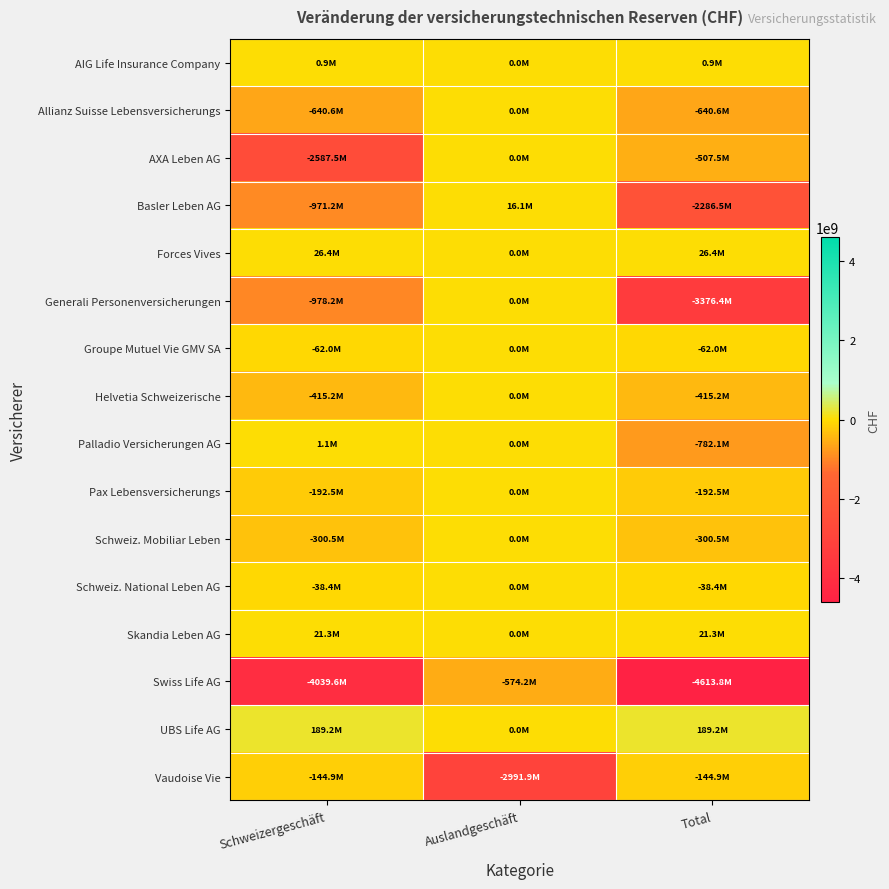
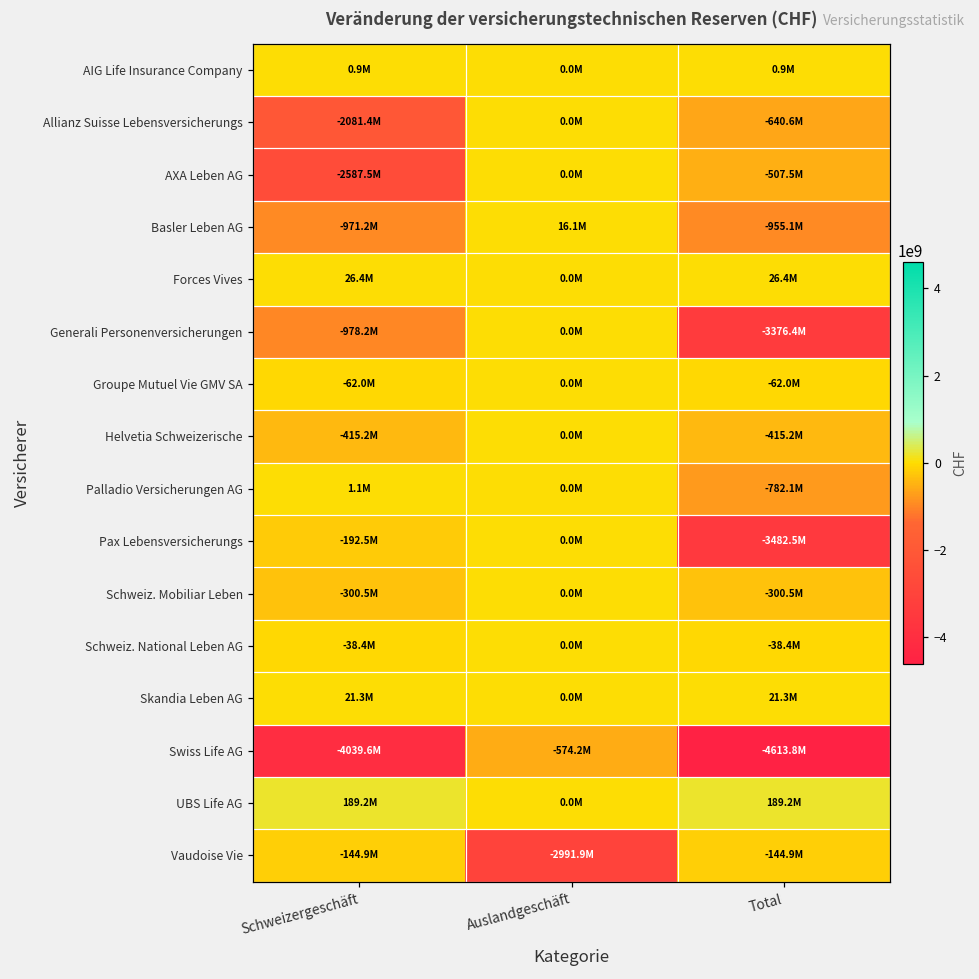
  {
    "AIG Life Insurance Company": {
      "Schweizergeschäft": "0.9M",
      "Auslandgeschäft": "0.0M",
      "Total": "0.9M"
    },
    "Allianz Suisse Lebensversicherungs": {
-     "Schweizergeschäft": "-640.6M",
+     "Schweizergeschäft": "-2081.4M",
      "Auslandgeschäft": "0.0M",
      "Total": "-640.6M"
    },
    "AXA Leben AG": {
      "Schweizergeschäft": "-2587.5M",
      "Auslandgeschäft": "0.0M",
      "Total": "-507.5M"
    },
    "Basler Leben AG": {
      "Schweizergeschäft": "-971.2M",
      "Auslandgeschäft": "16.1M",
-     "Total": "-2286.5M"
+     "Total": "-955.1M"
    },
    "Forces Vives": {
      "Schweizergeschäft": "26.4M",
      "Auslandgeschäft": "0.0M",
      "Total": "26.4M"
    },
    "Generali Personenversicherungen": {
      "Schweizergeschäft": "-978.2M",
      "Auslandgeschäft": "0.0M",
      "Total": "-3376.4M"
    },
    "Groupe Mutuel Vie GMV SA": {
      "Schweizergeschäft": "-62.0M",
      "Auslandgeschäft": "0.0M",
      "Total": "-62.0M"
    },
    "Helvetia Schweizerische": {
      "Schweizergeschäft": "-415.2M",
      "Auslandgeschäft": "0.0M",
      "Total": "-415.2M"
    },
    "Palladio Versicherungen AG": {
      "Schweizergeschäft": "1.1M",
      "Auslandgeschäft": "0.0M",
      "Total": "-782.1M"
    },
    "Pax Lebensversicherungs": {
      "Schweizergeschäft": "-192.5M",
      "Auslandgeschäft": "0.0M",
-     "Total": "-192.5M"
+     "Total": "-3482.5M"
    },
    "Schweiz. Mobiliar Leben": {
      "Schweizergeschäft": "-300.5M",
      "Auslandgeschäft": "0.0M",
      "Total": "-300.5M"
    },
    "Schweiz. National Leben AG": {
      "Schweizergeschäft": "-38.4M",
      "Auslandgeschäft": "0.0M",
      "Total": "-38.4M"
    },
    "Skandia Leben AG": {
      "Schweizergeschäft": "21.3M",
      "Auslandgeschäft": "0.0M",
      "Total": "21.3M"
    },
    "Swiss Life AG": {
      "Schweizergeschäft": "-4039.6M",
      "Auslandgeschäft": "-574.2M",
      "Total": "-4613.8M"
    },
    "UBS Life AG": {
      "Schweizergeschäft": "189.2M",
      "Auslandgeschäft": "0.0M",
      "Total": "189.2M"
    },
    "Vaudoise Vie": {
      "Schweizergeschäft": "-144.9M",
      "Auslandgeschäft": "-2991.9M",
      "Total": "-144.9M"
    }
  }
